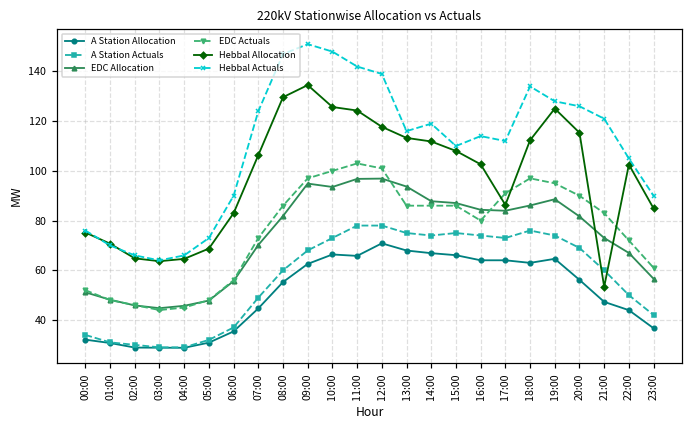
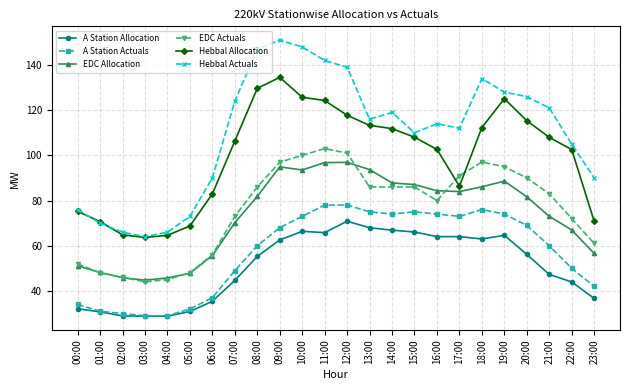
  {
    "A Station Allocation": {
      "00:00": 32,
      "06:00": 35,
      "07:00": 45,
      "08:00": 55,
      "09:00": 63,
      "10:00": 66,
      "11:00": 66,
      "12:00": 71,
      "13:00": 68,
      "14:00": 67,
      "15:00": 66,
      "16:00": 64,
      "17:00": 64,
      "18:00": 63,
      "19:00": 65,
      "20:00": 56,
      "21:00": 47,
      "22:00": 44,
      "23:00": 37
    },
    "Hebbal Allocation": {
      "02:00": 65,
      "04:00": 65,
      "05:00": 69,
      "06:00": 83,
      "07:00": 106,
      "08:00": 130,
      "09:00": 135,
      "10:00": 126,
      "11:00": 124,
      "12:00": 118,
      "13:00": 113,
      "14:00": 112,
      "15:00": 108,
      "16:00": 103,
      "17:00": 86,
      "18:00": 112,
      "19:00": 125,
      "20:00": 115,
-     "21:00": 53,
+     "21:00": 108,
      "22:00": 103,
-     "23:00": 85
+     "23:00": 71
    }
  }
